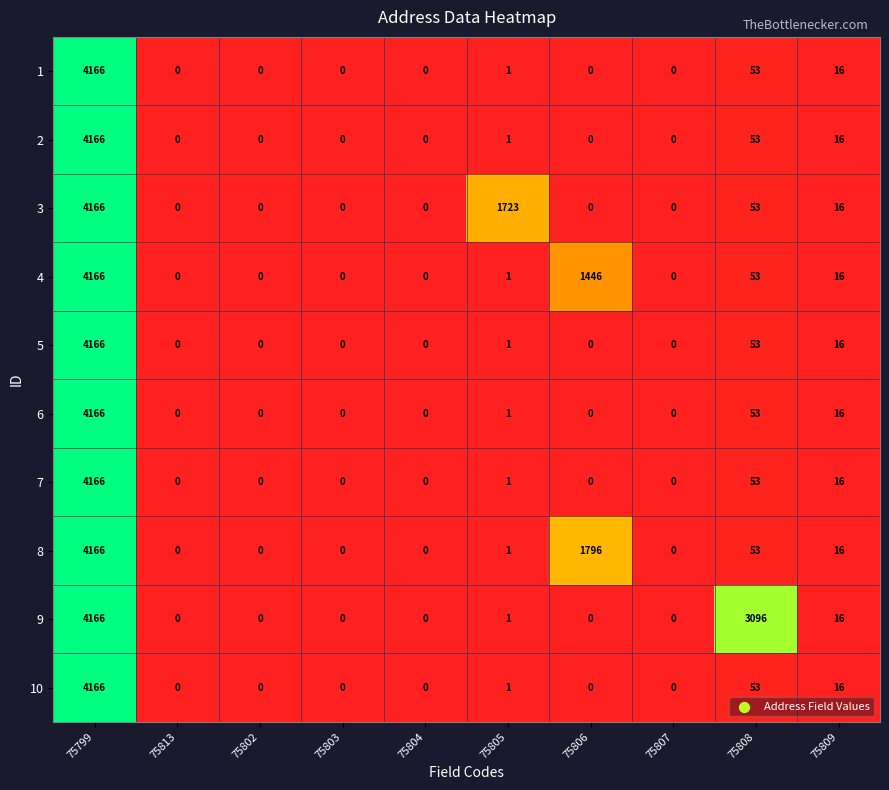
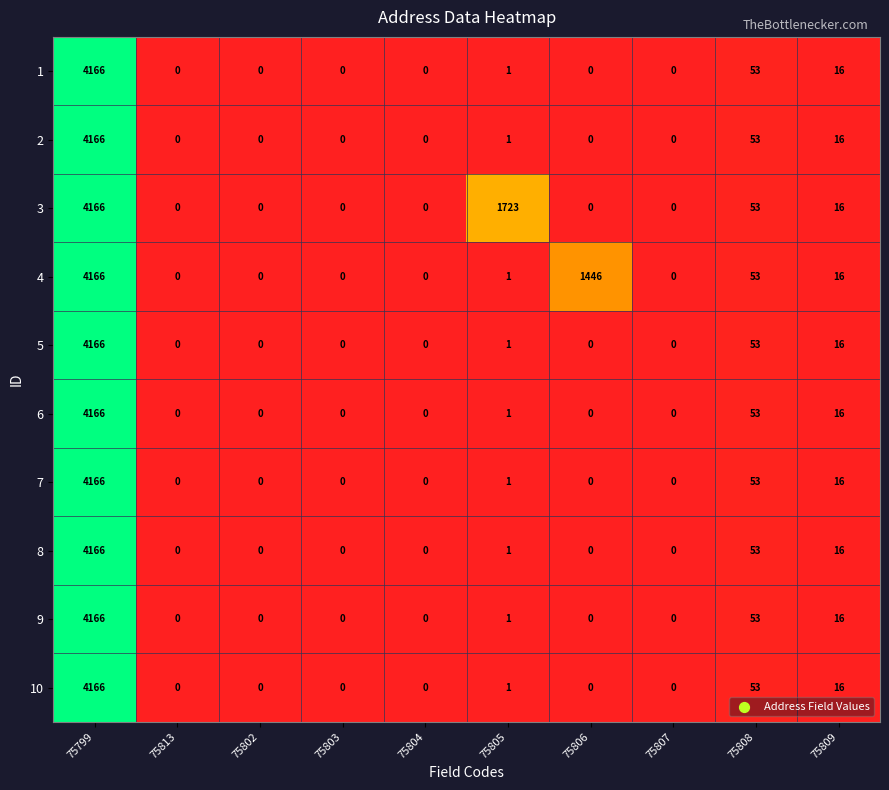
  {
    "1": {
      "75799": 4166,
      "75813": 0,
      "75802": 0,
      "75803": 0,
      "75804": 0,
      "75805": 1,
      "75806": 0,
      "75807": 0,
      "75808": 53,
      "75809": 16
    },
    "2": {
      "75799": 4166,
      "75813": 0,
      "75802": 0,
      "75803": 0,
      "75804": 0,
      "75805": 1,
      "75806": 0,
      "75807": 0,
      "75808": 53,
      "75809": 16
    },
    "3": {
      "75799": 4166,
      "75813": 0,
      "75802": 0,
      "75803": 0,
      "75804": 0,
      "75805": 1723,
      "75806": 0,
      "75807": 0,
      "75808": 53,
      "75809": 16
    },
    "4": {
      "75799": 4166,
      "75813": 0,
      "75802": 0,
      "75803": 0,
      "75804": 0,
      "75805": 1,
      "75806": 1446,
      "75807": 0,
      "75808": 53,
      "75809": 16
    },
    "5": {
      "75799": 4166,
      "75813": 0,
      "75802": 0,
      "75803": 0,
      "75804": 0,
      "75805": 1,
      "75806": 0,
      "75807": 0,
      "75808": 53,
      "75809": 16
    },
    "6": {
      "75799": 4166,
      "75813": 0,
      "75802": 0,
      "75803": 0,
      "75804": 0,
      "75805": 1,
      "75806": 0,
      "75807": 0,
      "75808": 53,
      "75809": 16
    },
    "7": {
      "75799": 4166,
      "75813": 0,
      "75802": 0,
      "75803": 0,
      "75804": 0,
      "75805": 1,
      "75806": 0,
      "75807": 0,
      "75808": 53,
      "75809": 16
    },
    "8": {
      "75799": 4166,
      "75813": 0,
      "75802": 0,
      "75803": 0,
      "75804": 0,
      "75805": 1,
-     "75806": 1796,
+     "75806": 0,
      "75807": 0,
      "75808": 53,
      "75809": 16
    },
    "9": {
      "75799": 4166,
      "75813": 0,
      "75802": 0,
      "75803": 0,
      "75804": 0,
      "75805": 1,
      "75806": 0,
      "75807": 0,
-     "75808": 3096,
+     "75808": 53,
      "75809": 16
    },
    "10": {
      "75799": 4166,
      "75813": 0,
      "75802": 0,
      "75803": 0,
      "75804": 0,
      "75805": 1,
      "75806": 0,
      "75807": 0,
      "75808": 53,
      "75809": 16
    }
  }
